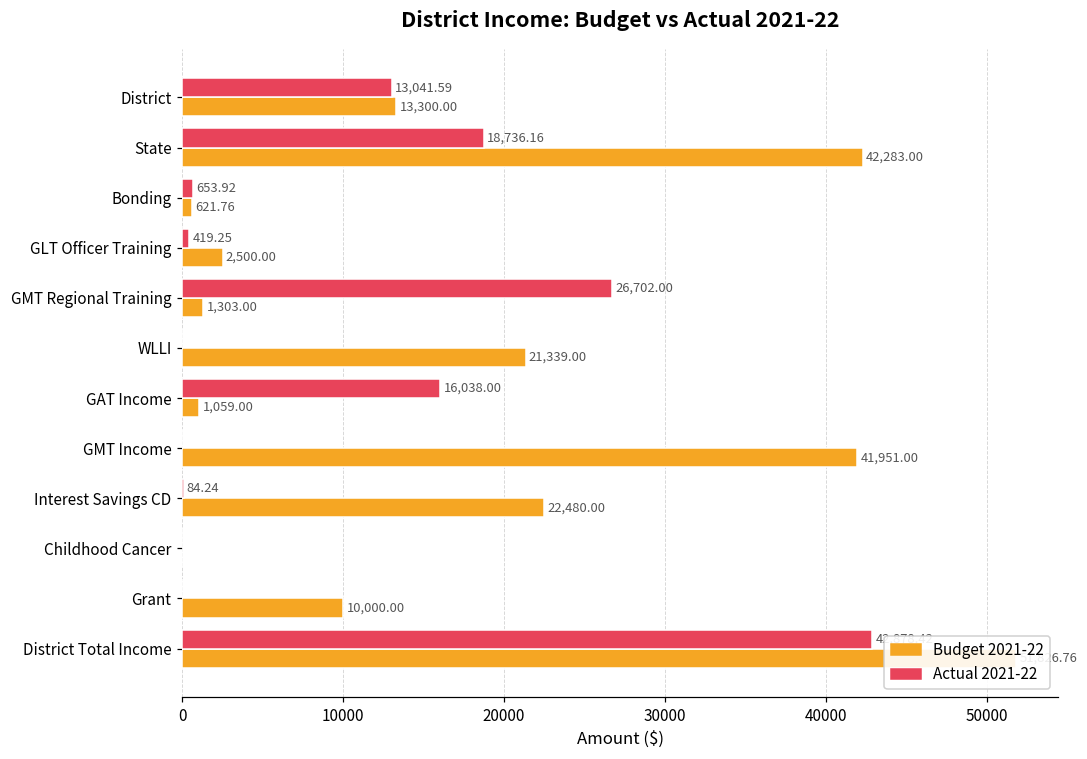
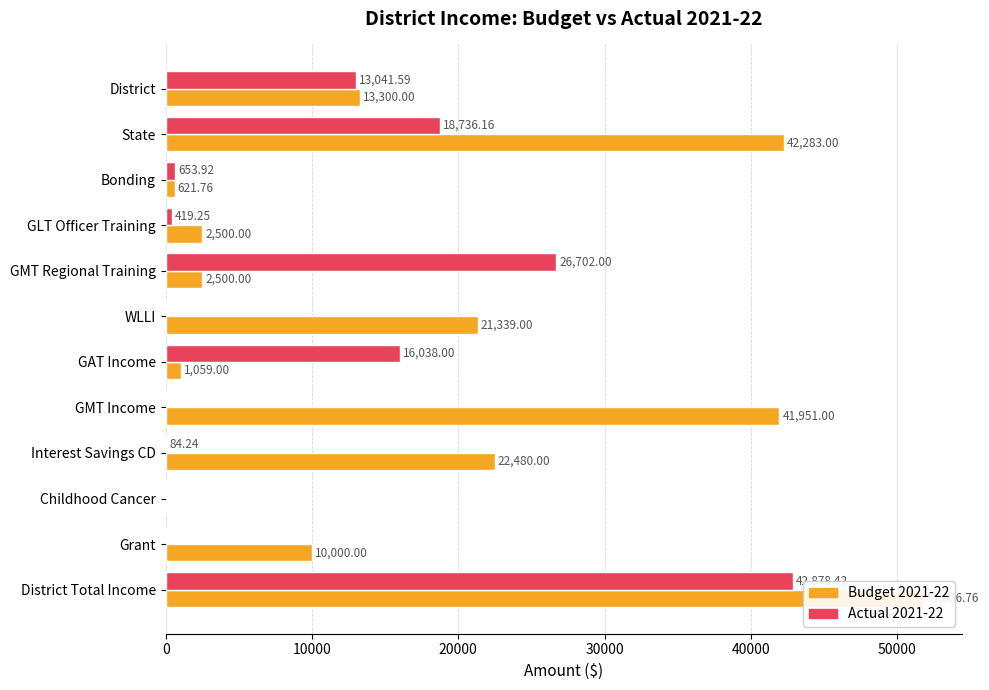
  {
    "Budget 2021-22": {
      "District": "13,300.00",
      "State": "42,283.00",
      "Bonding": "621.76",
      "GLT Officer Training": "2,500.00",
-     "GMT Regional Training": "1,303.00",
+     "GMT Regional Training": "2,500.00",
      "WLLI": "21,339.00",
      "GAT Income": "1,059.00",
      "GMT Income": "41,951.00",
      "Interest Savings CD": "22,480.00",
      "Grant": "10,000.00"
    },
    "Actual 2021-22": {
      "District": "13,041.59",
      "State": "18,736.16",
      "Bonding": "653.92",
      "GLT Officer Training": "419.25",
      "GMT Regional Training": "26,702.00",
      "GAT Income": "16,038.00",
      "Interest Savings CD": "84.24"
    }
  }
